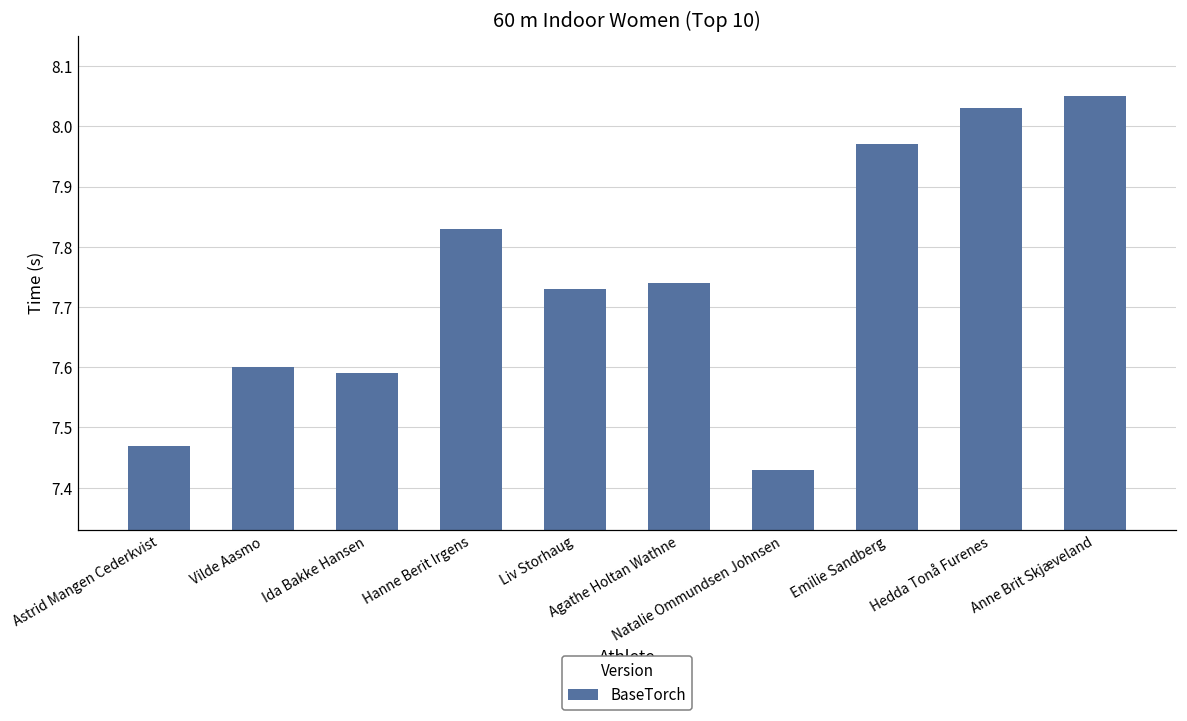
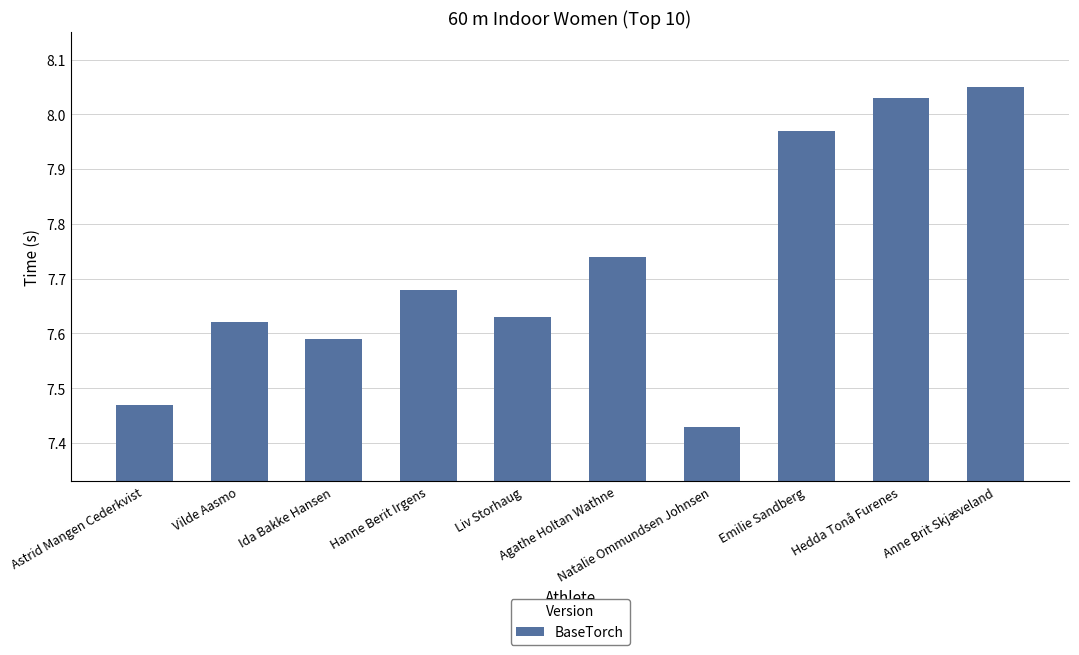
  {
    "Astrid Mangen Cederkvist": 7.47,
-   "Vilde Aasmo": 7.60,
+   "Vilde Aasmo": 7.62,
    "Ida Bakke Hansen": 7.59,
-   "Hanne Berit Irgens": 7.83,
-   "Liv Storhaug": 7.73,
+   "Hanne Berit Irgens": 7.68,
+   "Liv Storhaug": 7.63,
    "Agathe Holtan Wathne": 7.74,
    "Natalie Ommundsen Johnsen": 7.43,
    "Emilie Sandberg": 7.97,
    "Hedda Tonå Furenes": 8.03,
    "Anne Brit Skjæveland": 8.05
  }
